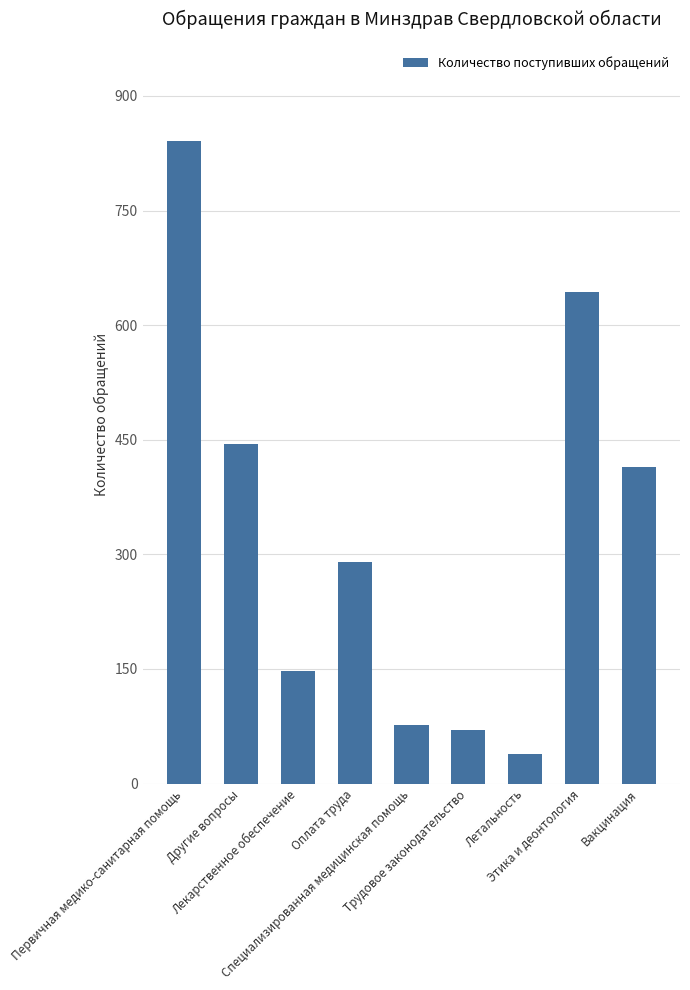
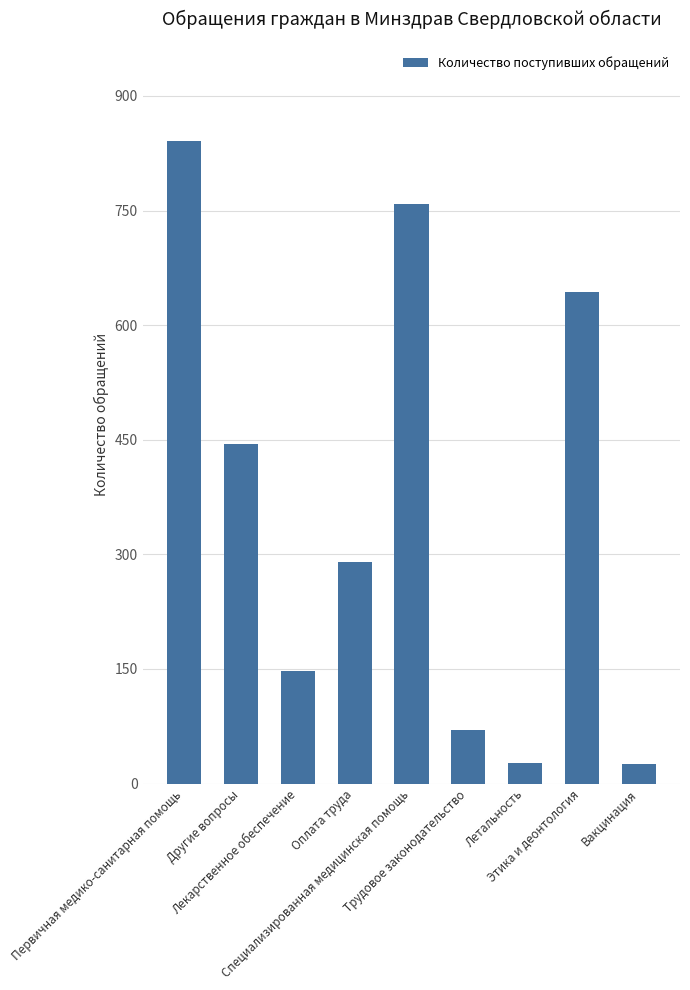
  {
    "Первичная медико-санитарная помощь": 840,
    "Другие вопросы": 440,
    "Лекарственное обеспечение": 150,
    "Оплата труда": 290,
-   "Специализированная медицинская помощь": 80,
+   "Специализированная медицинская помощь": 760,
    "Трудовое законодательство": 70,
-   "Летальность": 40,
+   "Летальность": 30,
    "Этика и деонтология": 640,
-   "Вакцинация": 410
+   "Вакцинация": 30
  }
